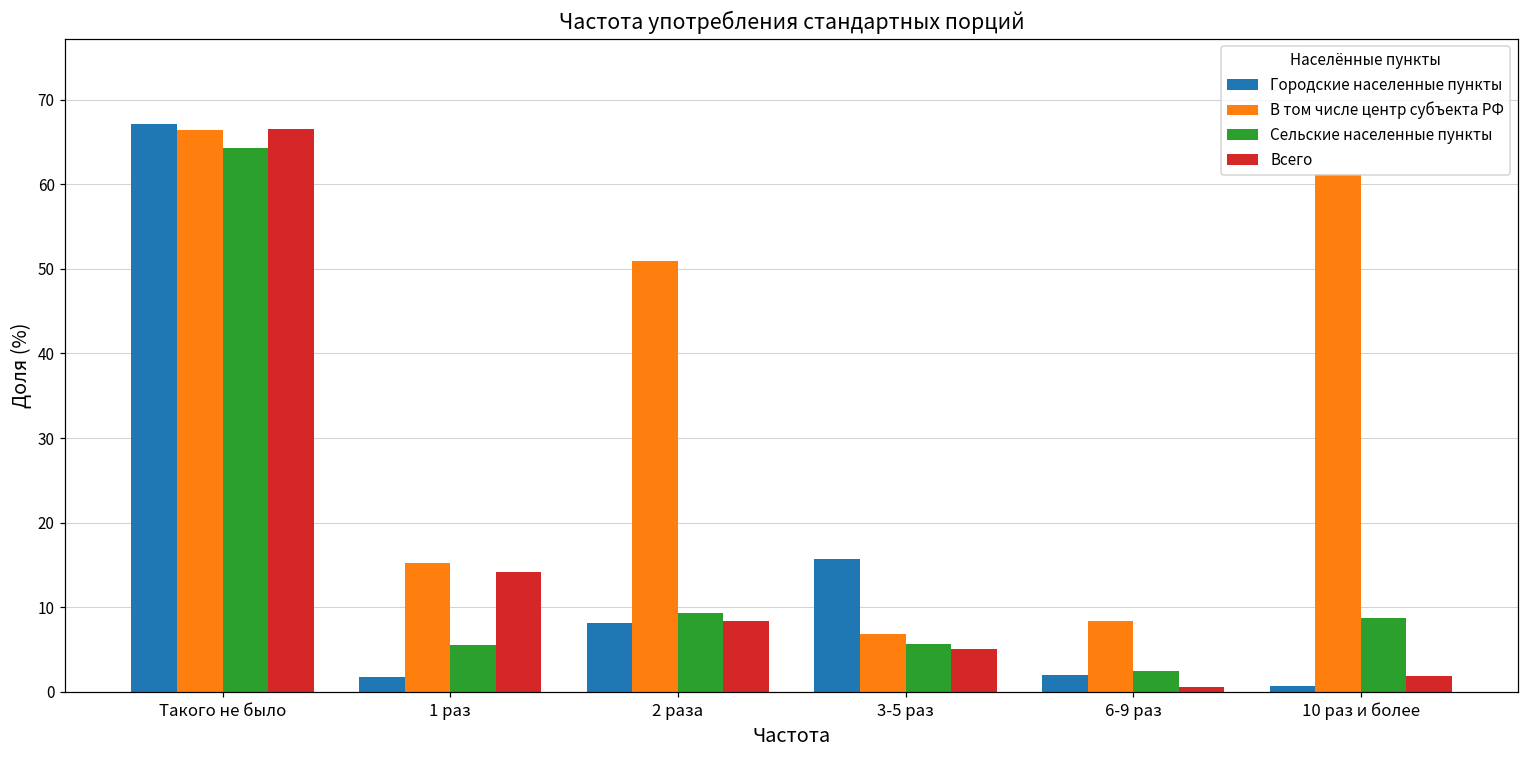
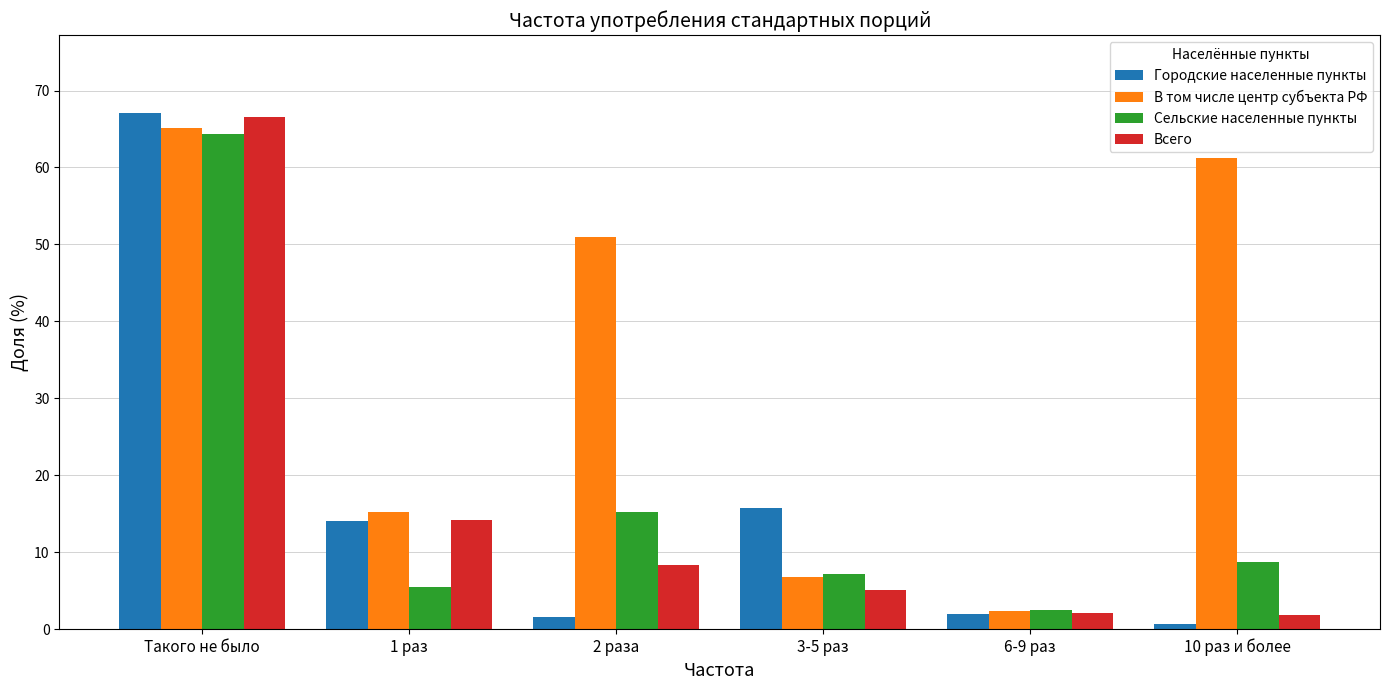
  {
    "Городские населенные пункты": {
      "Такого не было": 67,
-     "1 раз": 2,
-     "2 раза": 8,
+     "1 раз": 14,
+     "2 раза": 2,
      "3-5 раз": 16,
      "6-9 раз": 2,
      "10 раз и более": 1
    },
    "В том числе центр субъекта РФ": {
-     "Такого не было": 66,
+     "Такого не было": 65,
      "1 раз": 15,
      "2 раза": 51,
      "3-5 раз": 7,
-     "6-9 раз": 8,
+     "6-9 раз": 2,
      "10 раз и более": 61
    },
    "Сельские населенные пункты": {
      "Такого не было": 64,
      "1 раз": 6,
-     "2 раза": 9,
-     "3-5 раз": 6,
+     "2 раза": 15,
+     "3-5 раз": 7,
      "6-9 раз": 2,
      "10 раз и более": 9
    },
    "Всего": {
      "Такого не было": 67,
      "1 раз": 14,
      "2 раза": 8,
      "3-5 раз": 5,
-     "6-9 раз": 1,
+     "6-9 раз": 2,
      "10 раз и более": 2
    }
  }
